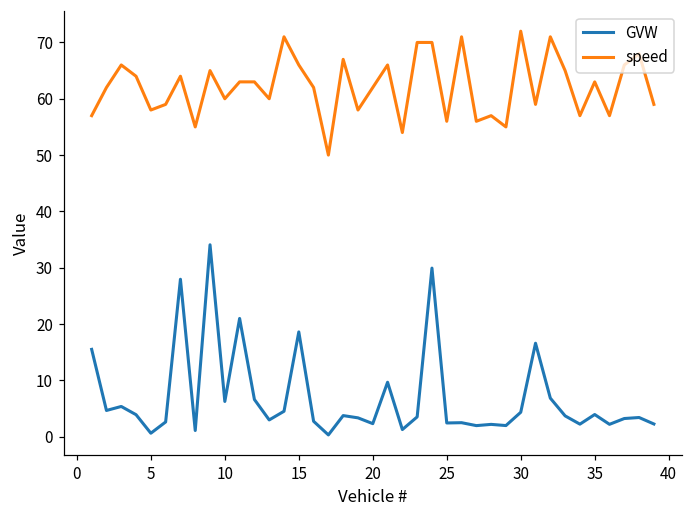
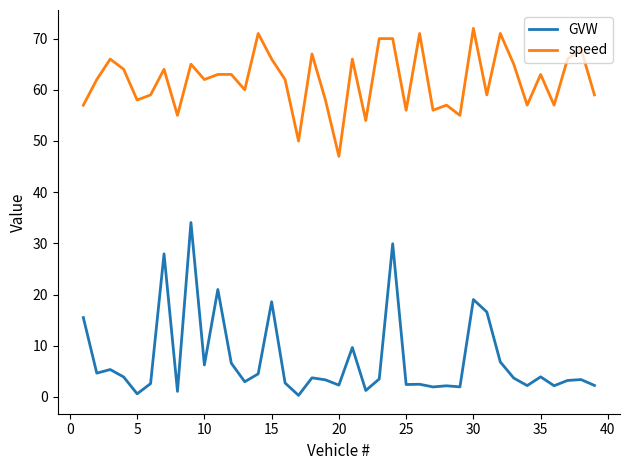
  {
    "GVW": {
      "5": 1,
      "10": 6,
      "15": 19,
      "20": 2,
      "25": 2,
-     "30": 4,
+     "30": 19,
      "35": 4
    },
    "speed": {
      "5": 58,
-     "10": 60,
+     "10": 62,
      "15": 66,
-     "20": 62,
+     "20": 47,
      "25": 56,
      "30": 72,
      "35": 63
    }
  }
